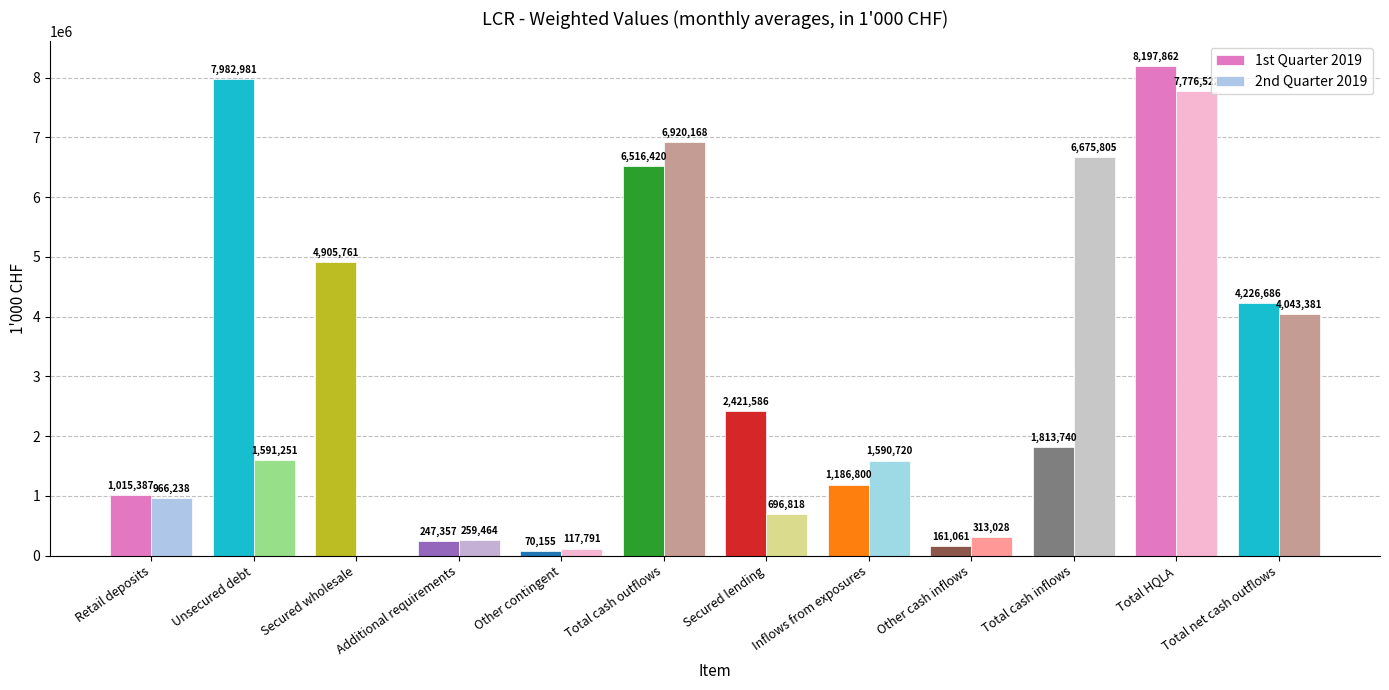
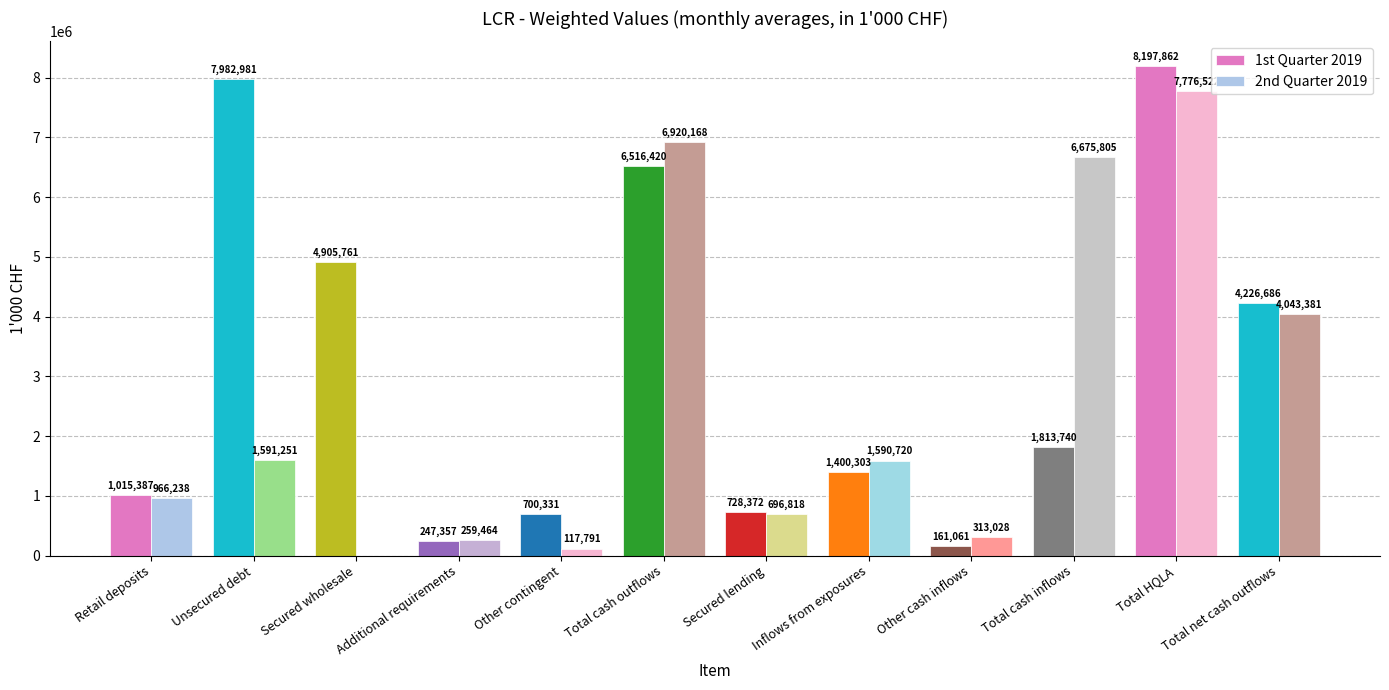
  {
    "1st Quarter 2019": {
      "Retail deposits": "1,015,387",
      "Unsecured debt": "7,982,981",
      "Secured wholesale": "4,905,761",
      "Additional requirements": "247,357",
-     "Other contingent": "70,155",
+     "Other contingent": "700,331",
      "Total cash outflows": "6,516,420",
-     "Secured lending": "2,421,586",
-     "Inflows from exposures": "1,186,800",
+     "Secured lending": "728,372",
+     "Inflows from exposures": "1,400,303",
      "Other cash inflows": "161,061",
      "Total cash inflows": "1,813,740",
      "Total HQLA": "8,197,862",
      "Total net cash outflows": "4,226,686"
    },
    "2nd Quarter 2019": {
      "Retail deposits": "966,238",
      "Unsecured debt": "1,591,251",
      "Additional requirements": "259,464",
      "Other contingent": "117,791",
      "Total cash outflows": "6,920,168",
      "Secured lending": "696,818",
      "Inflows from exposures": "1,590,720",
      "Other cash inflows": "313,028",
      "Total cash inflows": "6,675,805",
      "Total net cash outflows": "4,043,381"
    }
  }
